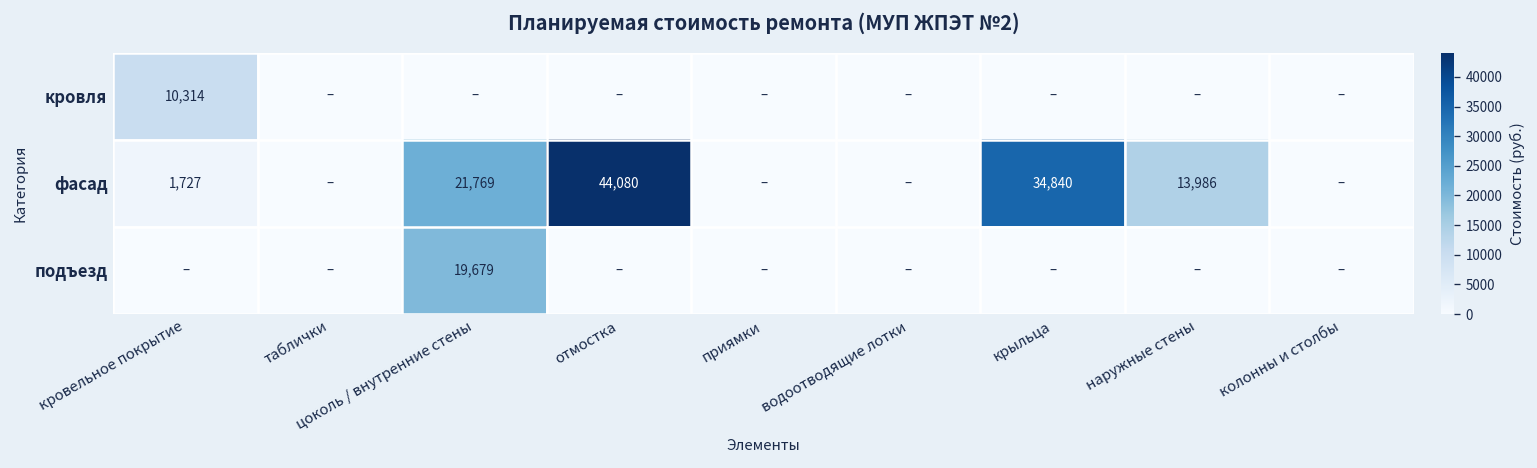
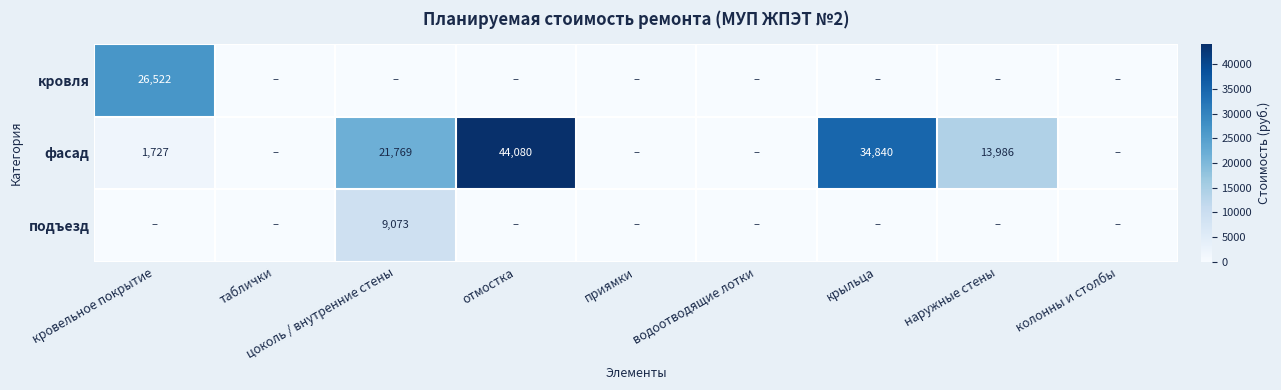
  {
    "кровля": {
-     "кровельное покрытие": "10,314"
+     "кровельное покрытие": "26,522"
    },
    "фасад": {
      "кровельное покрытие": "1,727",
      "цоколь / внутренние стены": "21,769",
      "отмостка": "44,080",
      "крыльца": "34,840",
      "наружные стены": "13,986"
    },
    "подъезд": {
-     "цоколь / внутренние стены": "19,679"
+     "цоколь / внутренние стены": "9,073"
    }
  }
